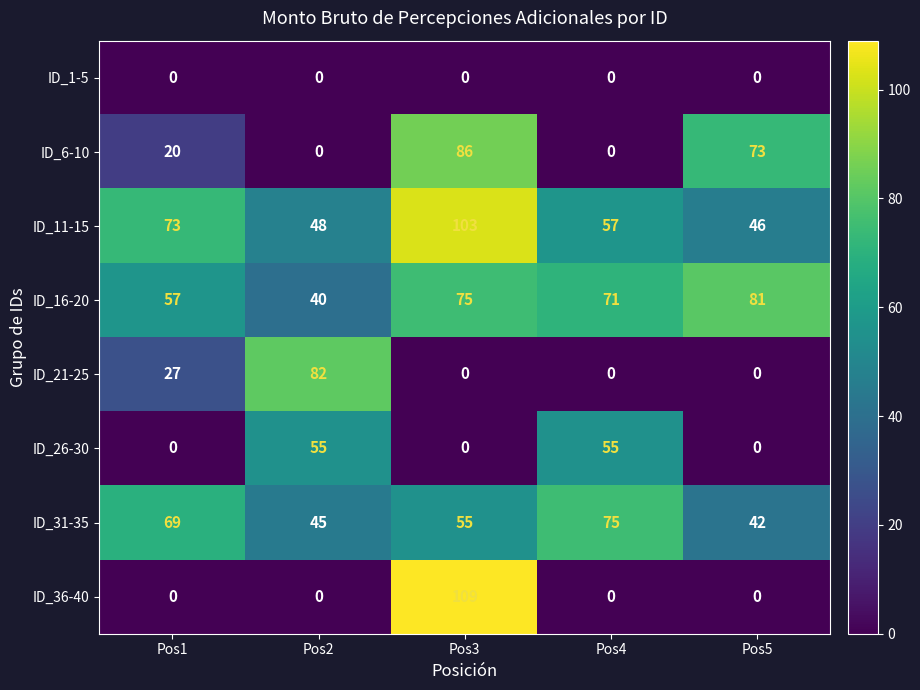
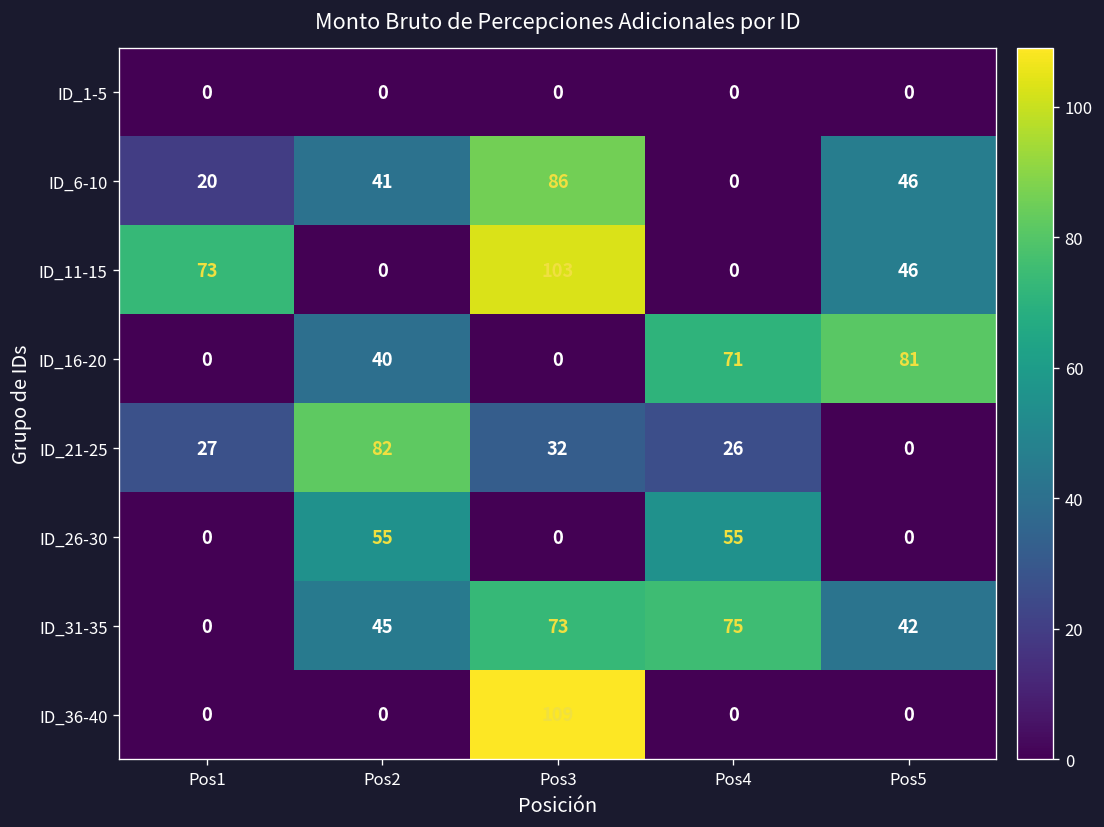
  {
    "ID_1-5": {
      "Pos1": 0,
      "Pos2": 0,
      "Pos3": 0,
      "Pos4": 0,
      "Pos5": 0
    },
    "ID_6-10": {
      "Pos1": 20,
-     "Pos2": 0,
+     "Pos2": 41,
      "Pos3": 86,
      "Pos4": 0,
-     "Pos5": 73
+     "Pos5": 46
    },
    "ID_11-15": {
      "Pos1": 73,
-     "Pos2": 48,
-     "Pos4": 57,
+     "Pos2": 0,
+     "Pos4": 0,
      "Pos5": 46
    },
    "ID_16-20": {
-     "Pos1": 57,
+     "Pos1": 0,
      "Pos2": 40,
-     "Pos3": 75,
+     "Pos3": 0,
      "Pos4": 71,
      "Pos5": 81
    },
    "ID_21-25": {
      "Pos1": 27,
      "Pos2": 82,
-     "Pos3": 0,
-     "Pos4": 0,
+     "Pos3": 32,
+     "Pos4": 26,
      "Pos5": 0
    },
    "ID_26-30": {
      "Pos1": 0,
      "Pos2": 55,
      "Pos3": 0,
      "Pos4": 55,
      "Pos5": 0
    },
    "ID_31-35": {
-     "Pos1": 69,
+     "Pos1": 0,
      "Pos2": 45,
-     "Pos3": 55,
+     "Pos3": 73,
      "Pos4": 75,
      "Pos5": 42
    },
    "ID_36-40": {
      "Pos1": 0,
      "Pos2": 0,
      "Pos4": 0,
      "Pos5": 0
    }
  }
